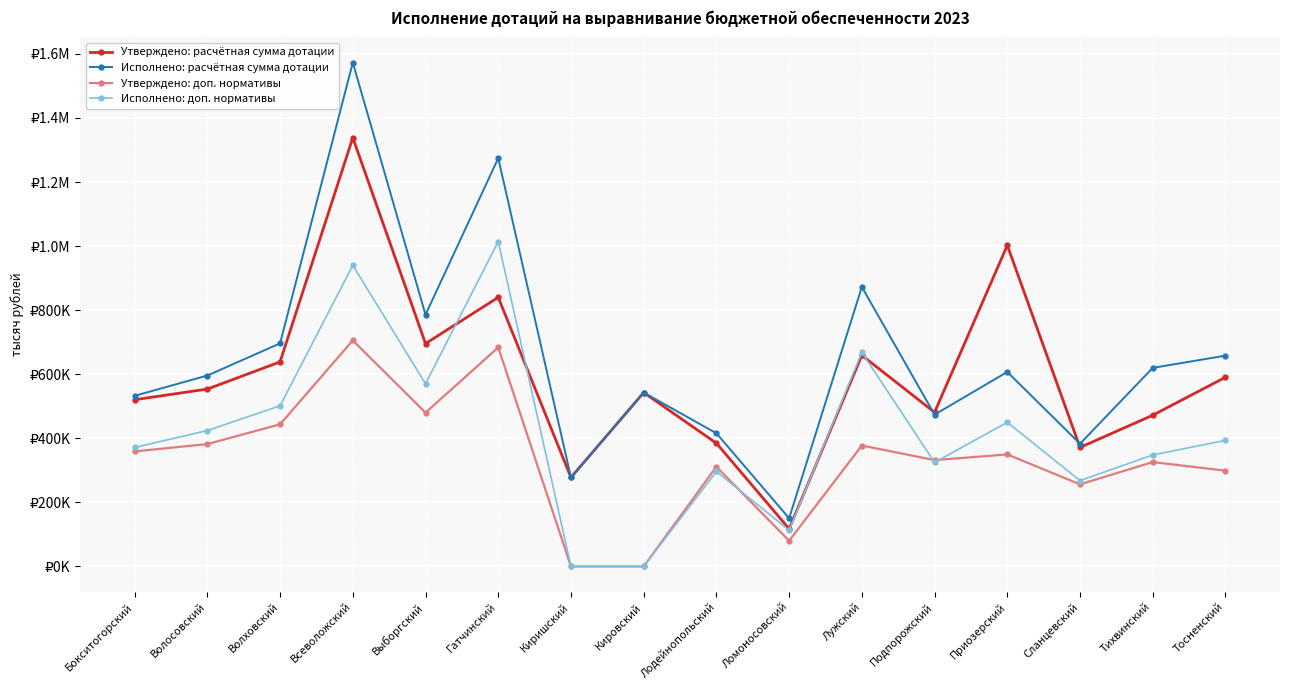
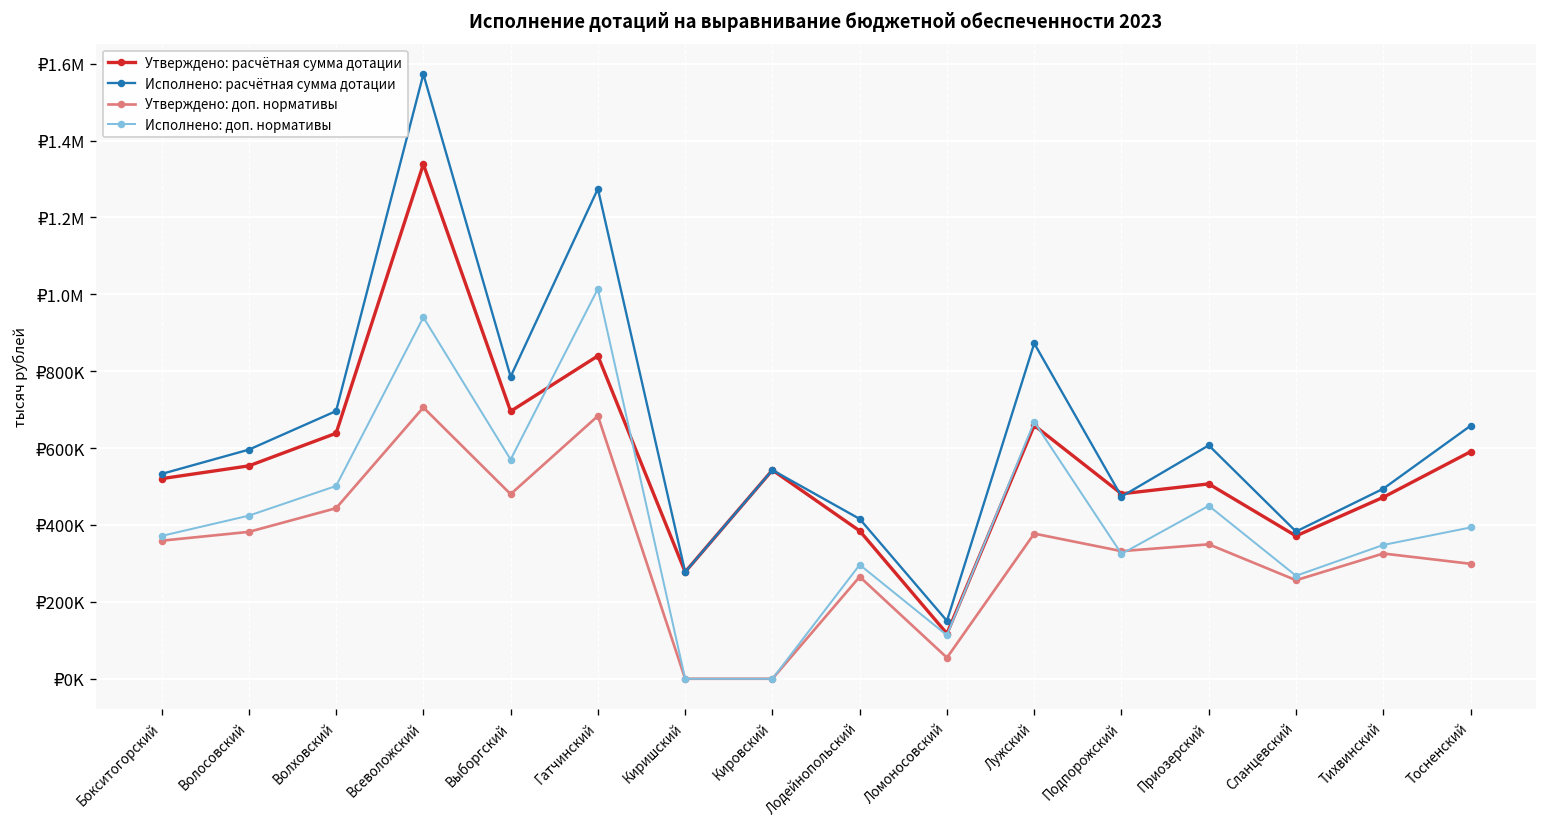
  {
    "Утверждено: расчётная сумма дотации": {
      "Бокситогорский": "₽520000",
      "Волосовский": "₽550000",
      "Волховский": "₽640000",
      "Всеволожский": "₽1340000",
      "Выборгский": "₽700000",
      "Гатчинский": "₽840000",
      "Лодейнопольский": "₽380000",
      "Лужский": "₽660000",
-     "Приозерский": "₽1000000",
+     "Приозерский": "₽510000",
      "Сланцевский": "₽370000",
      "Тихвинский": "₽470000",
      "Тосненский": "₽590000"
    },
    "Исполнено: расчётная сумма дотации": {
      "Бокситогорский": "₽530000",
      "Волосовский": "₽600000",
      "Волховский": "₽700000",
      "Всеволожский": "₽1570000",
      "Выборгский": "₽790000",
      "Гатчинский": "₽1270000",
      "Лодейнопольский": "₽420000",
      "Ломоносовский": "₽150000",
      "Лужский": "₽870000",
      "Приозерский": "₽610000",
      "Сланцевский": "₽380000",
-     "Тихвинский": "₽620000",
+     "Тихвинский": "₽490000",
      "Тосненский": "₽660000"
    },
    "Утверждено: доп. нормативы": {
      "Бокситогорский": "₽360000",
      "Волосовский": "₽380000",
      "Волховский": "₽440000",
      "Всеволожский": "₽710000",
      "Выборгский": "₽480000",
      "Гатчинский": "₽680000",
-     "Лодейнопольский": "₽310000",
-     "Ломоносовский": "₽80000",
+     "Лодейнопольский": "₽270000",
+     "Ломоносовский": "₽50000",
      "Лужский": "₽380000",
      "Приозерский": "₽350000",
      "Сланцевский": "₽260000",
      "Тихвинский": "₽330000",
      "Тосненский": "₽300000"
    },
    "Исполнено: доп. нормативы": {
      "Бокситогорский": "₽370000",
      "Волосовский": "₽420000",
      "Волховский": "₽500000",
      "Всеволожский": "₽940000",
      "Выборгский": "₽570000",
      "Гатчинский": "₽1010000",
      "Лодейнопольский": "₽300000",
      "Лужский": "₽670000",
      "Приозерский": "₽450000",
      "Сланцевский": "₽270000",
      "Тихвинский": "₽350000",
      "Тосненский": "₽390000"
    }
  }
